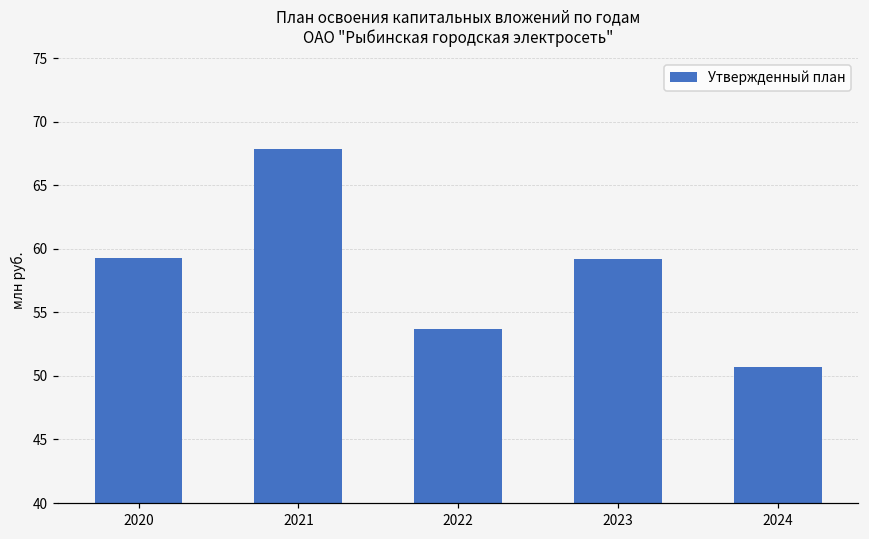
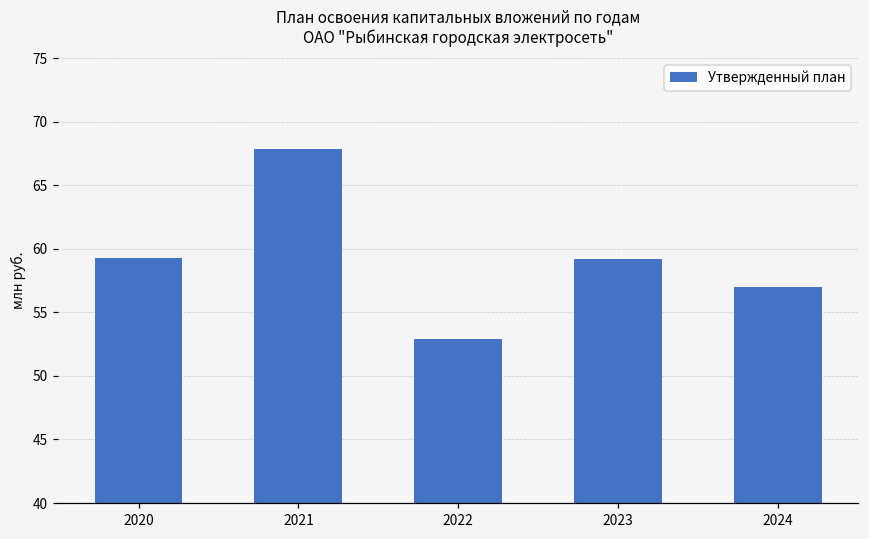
  {
    "2020": 59.3,
    "2021": 67.9,
-   "2022": 53.7,
+   "2022": 52.9,
    "2023": 59.2,
-   "2024": 50.7
+   "2024": 57.0
  }
